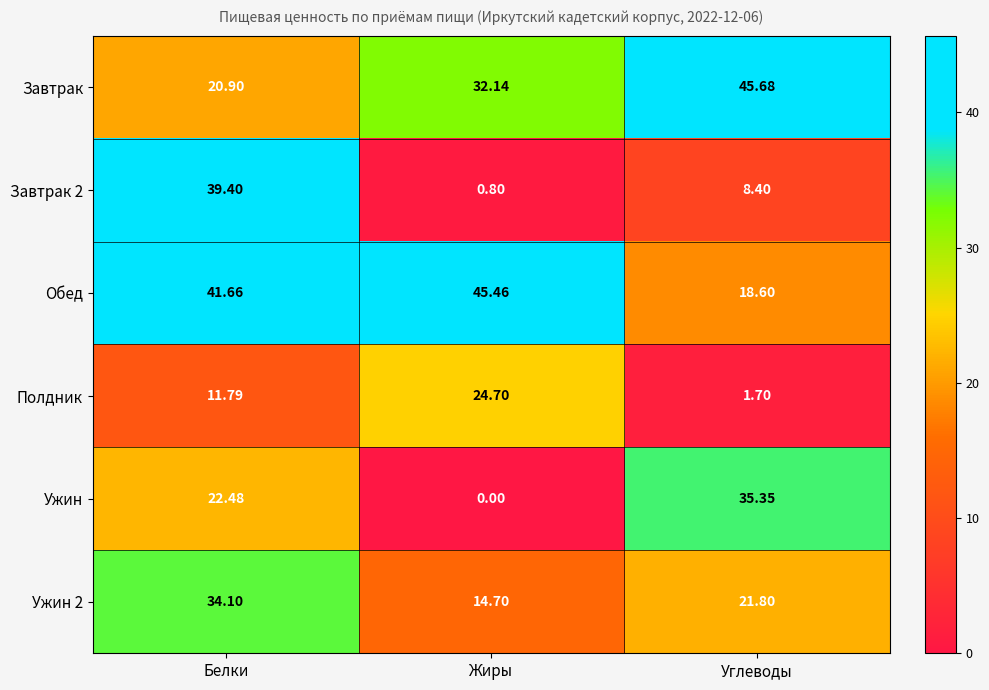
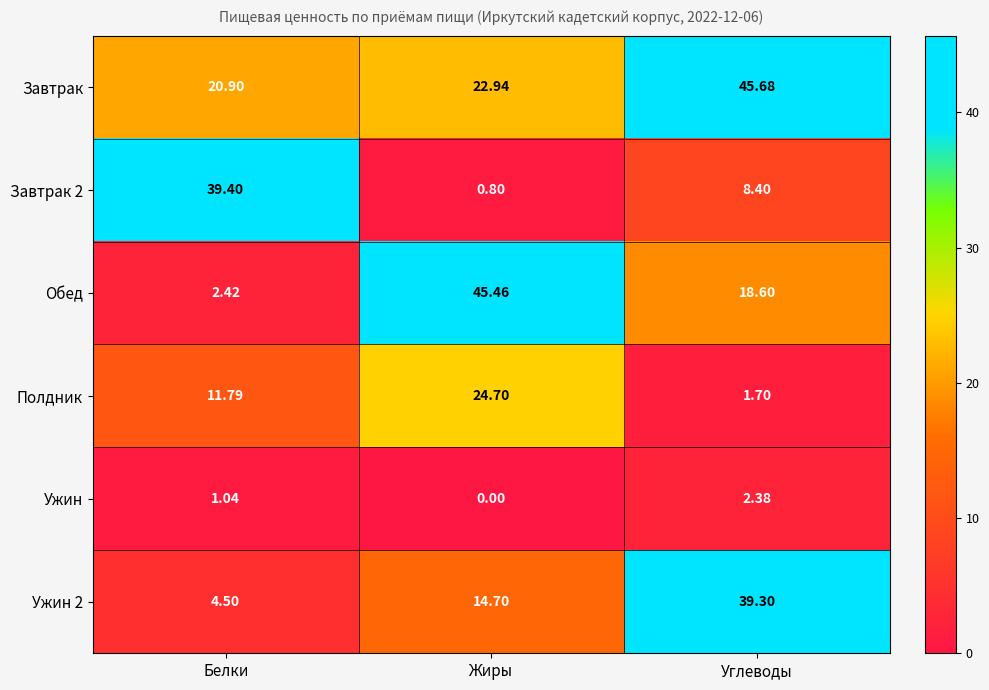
  {
    "Завтрак": {
      "Белки": 20.90,
-     "Жиры": 32.14,
+     "Жиры": 22.94,
      "Углеводы": 45.68
    },
    "Завтрак 2": {
      "Белки": 39.40,
      "Жиры": 0.80,
      "Углеводы": 8.40
    },
    "Обед": {
-     "Белки": 41.66,
+     "Белки": 2.42,
      "Жиры": 45.46,
      "Углеводы": 18.60
    },
    "Полдник": {
      "Белки": 11.79,
      "Жиры": 24.70,
      "Углеводы": 1.70
    },
    "Ужин": {
-     "Белки": 22.48,
+     "Белки": 1.04,
      "Жиры": 0.00,
-     "Углеводы": 35.35
+     "Углеводы": 2.38
    },
    "Ужин 2": {
-     "Белки": 34.10,
+     "Белки": 4.50,
      "Жиры": 14.70,
-     "Углеводы": 21.80
+     "Углеводы": 39.30
    }
  }
